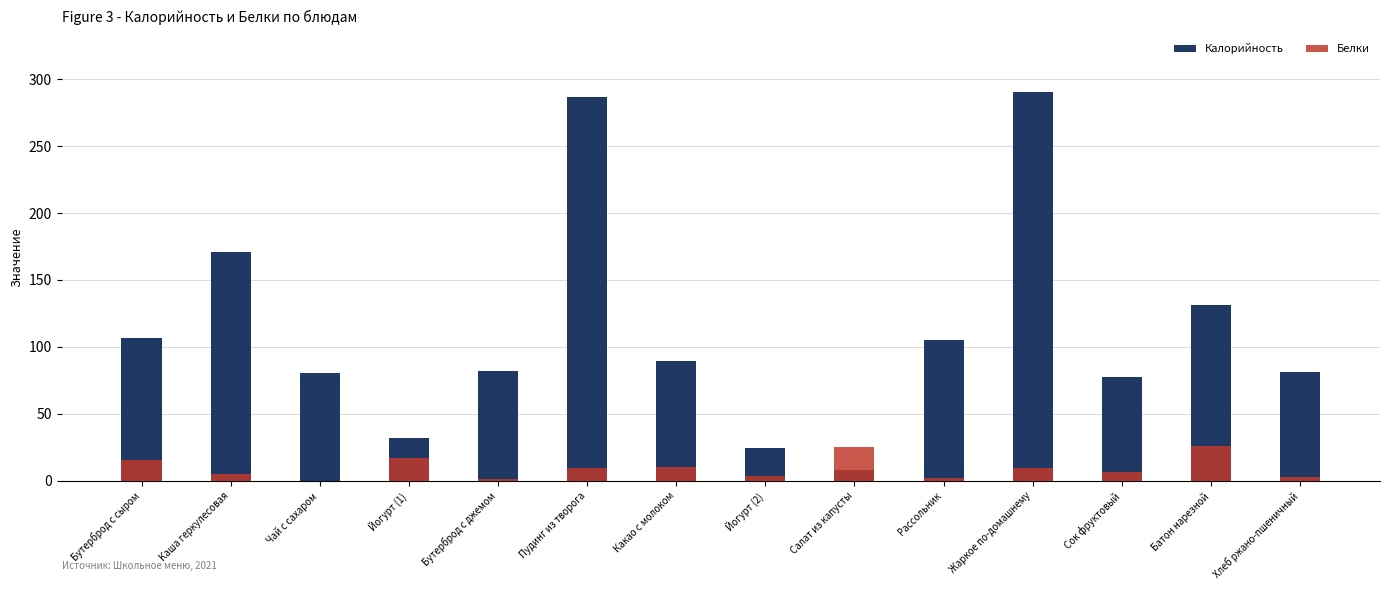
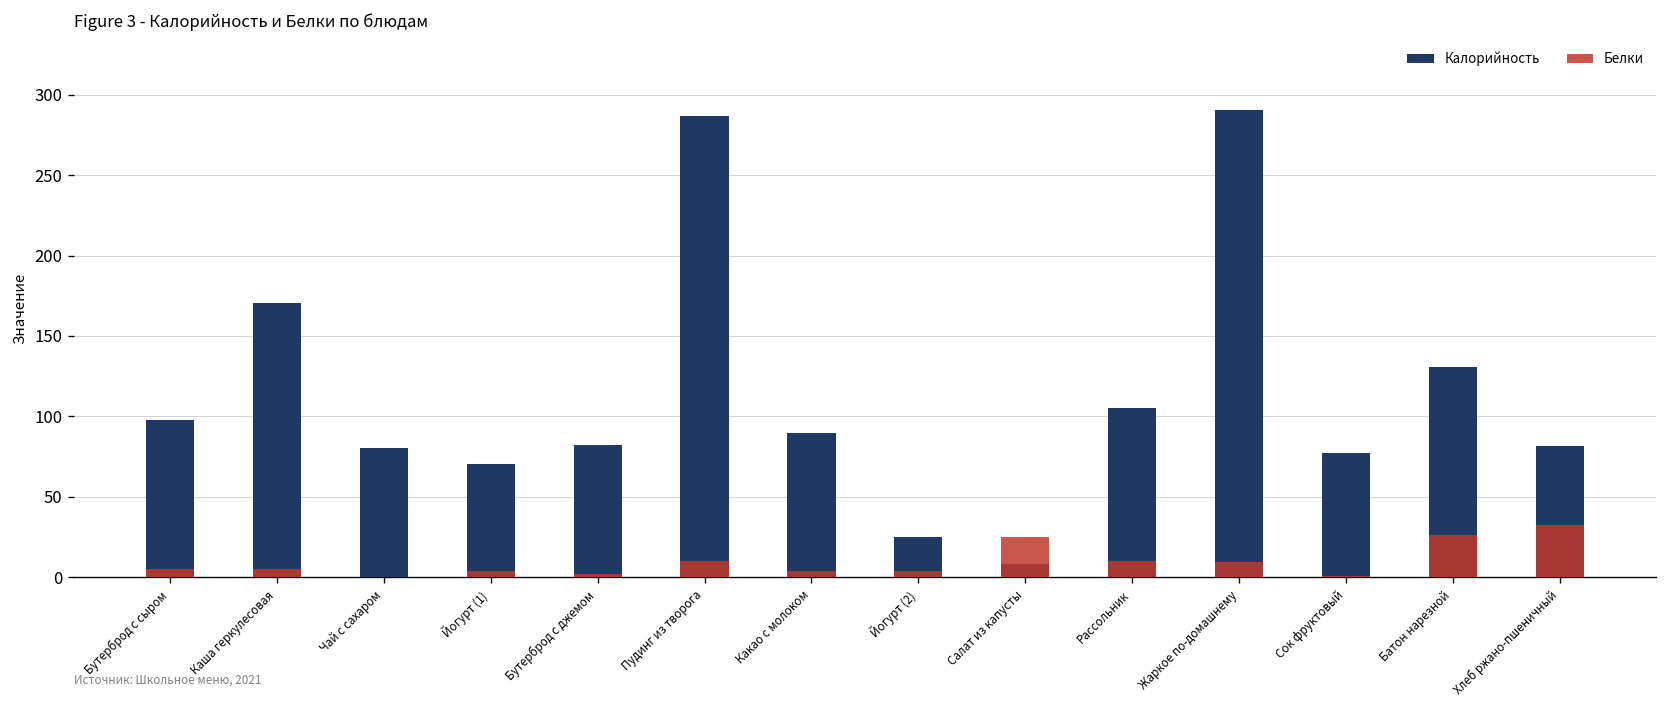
  {
    "Калорийность": {
-     "Бутерброд с сыром": 107,
+     "Бутерброд с сыром": 98,
      "Каша геркулесовая": 171,
      "Чай с сахаром": 80,
-     "Йогурт (1)": 32,
+     "Йогурт (1)": 71,
      "Бутерброд с джемом": 82,
      "Пудинг из творога": 287,
      "Какао с молоком": 90,
      "Йогурт (2)": 25,
      "Рассольник": 105,
      "Жаркое по-домашнему": 291,
      "Сок фруктовый": 77,
      "Батон нарезной": 131,
      "Хлеб ржано-пшеничный": 82
    },
    "Белки": {
-     "Бутерброд с сыром": 15,
-     "Йогурт (1)": 17,
-     "Какао с молоком": 10,
+     "Бутерброд с сыром": 5,
+     "Йогурт (1)": 4,
+     "Какао с молоком": 4,
      "Салат из капусты": 25,
-     "Рассольник": 2,
-     "Сок фруктовый": 7,
-     "Хлеб ржано-пшеничный": 3
+     "Рассольник": 10,
+     "Сок фруктовый": 1,
+     "Хлеб ржано-пшеничный": 32
    }
  }
